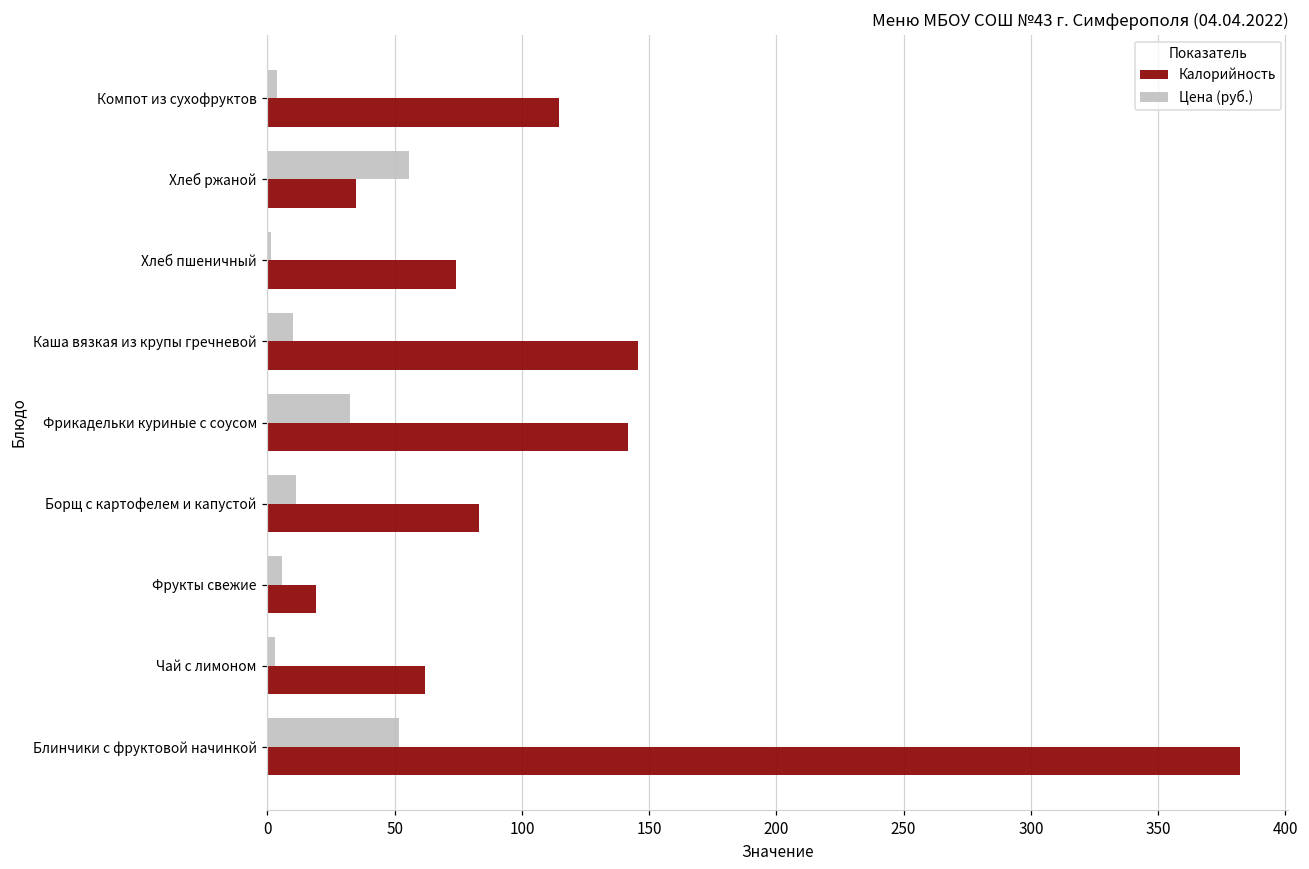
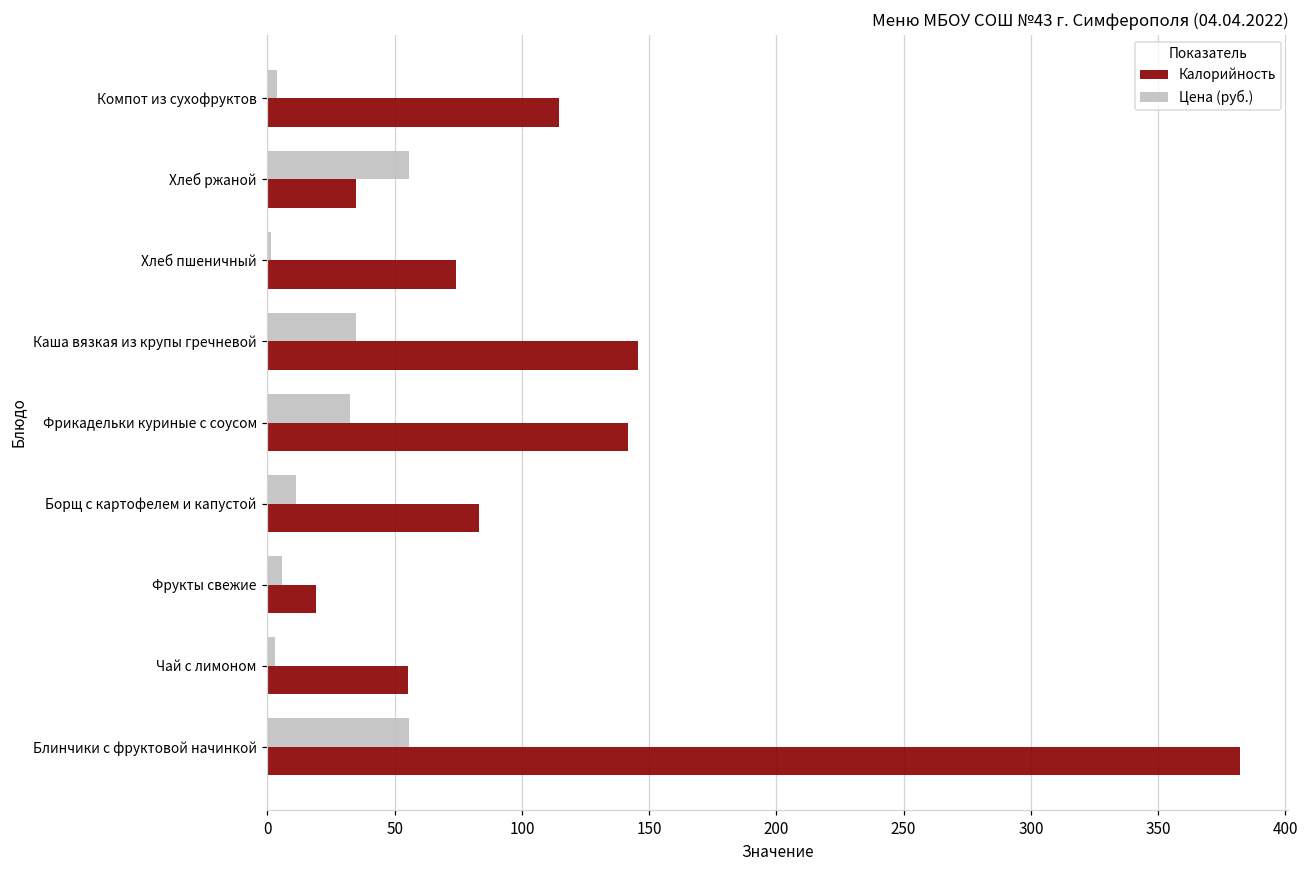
  {
    "Калорийность": {
      "Компот из сухофруктов": 115,
      "Хлеб ржаной": 35,
      "Хлеб пшеничный": 74,
      "Каша вязкая из крупы гречневой": 146,
      "Фрикадельки куриные с соусом": 142,
      "Борщ с картофелем и капустой": 83,
      "Фрукты свежие": 19,
-     "Чай с лимоном": 62,
+     "Чай с лимоном": 55,
      "Блинчики с фруктовой начинкой": 382
    },
    "Цена (руб.)": {
      "Компот из сухофруктов": 4,
      "Хлеб ржаной": 56,
      "Хлеб пшеничный": 2,
-     "Каша вязкая из крупы гречневой": 10,
+     "Каша вязкая из крупы гречневой": 35,
      "Фрикадельки куриные с соусом": 33,
      "Борщ с картофелем и капустой": 11,
      "Фрукты свежие": 6,
      "Чай с лимоном": 3,
-     "Блинчики с фруктовой начинкой": 52
+     "Блинчики с фруктовой начинкой": 56
    }
  }
